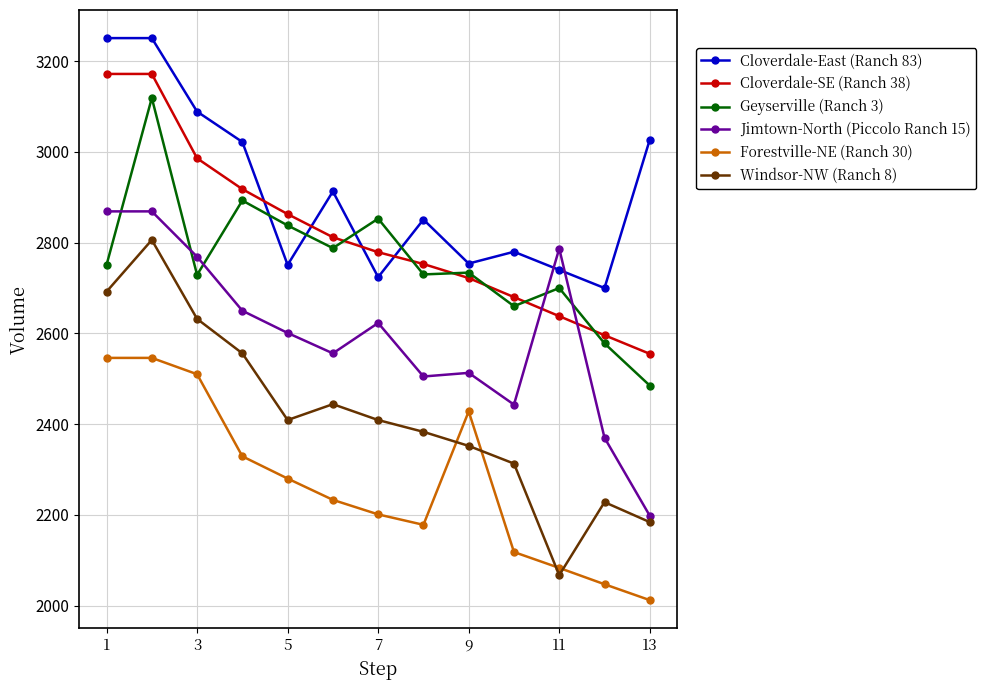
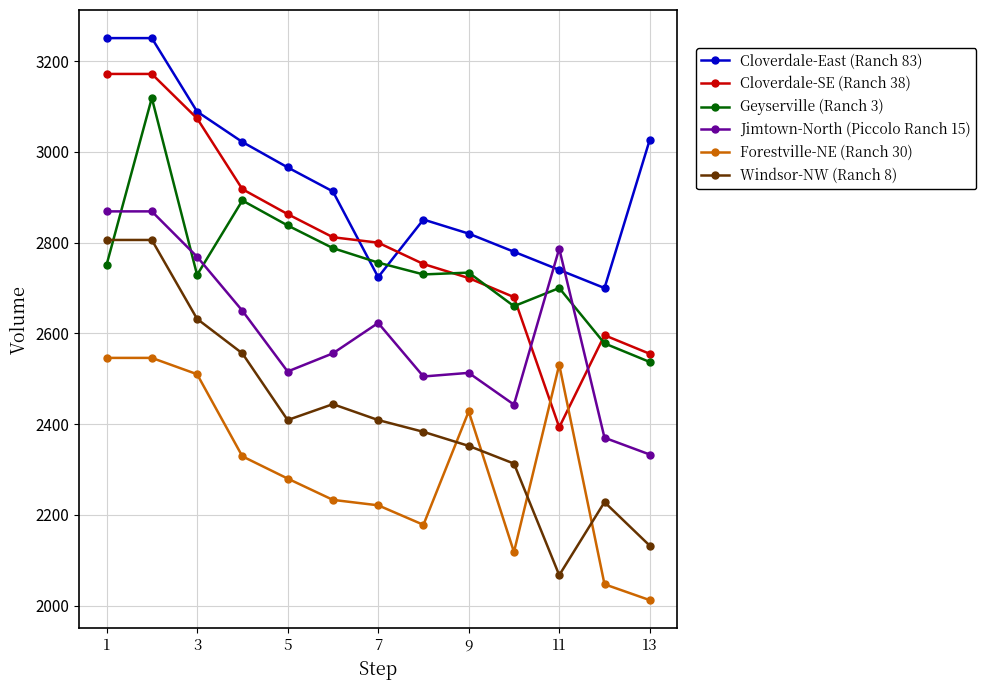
  {
    "Cloverdale-East (Ranch 83)": {
      "1": 3250,
      "3": 3090,
-     "5": 2750,
+     "5": 2970,
      "7": 2720,
-     "9": 2750,
+     "9": 2820,
      "11": 2740,
      "13": 3030
    },
    "Cloverdale-SE (Ranch 38)": {
      "1": 3170,
-     "3": 2990,
+     "3": 3070,
      "5": 2860,
-     "7": 2780,
+     "7": 2800,
      "9": 2720,
-     "11": 2640,
+     "11": 2390,
      "13": 2560
    },
    "Geyserville (Ranch 3)": {
      "1": 2750,
      "3": 2730,
      "5": 2840,
-     "7": 2850,
+     "7": 2760,
      "9": 2730,
      "11": 2700,
-     "13": 2490
+     "13": 2540
    },
    "Jimtown-North (Piccolo Ranch 15)": {
      "1": 2870,
      "3": 2770,
-     "5": 2600,
+     "5": 2520,
      "7": 2620,
      "9": 2510,
      "11": 2790,
-     "13": 2200
+     "13": 2330
    },
    "Forestville-NE (Ranch 30)": {
      "1": 2550,
      "3": 2510,
      "5": 2280,
-     "7": 2200,
+     "7": 2220,
      "9": 2430,
-     "11": 2080,
+     "11": 2530,
      "13": 2010
    },
    "Windsor-NW (Ranch 8)": {
-     "1": 2690,
+     "1": 2810,
      "3": 2630,
      "5": 2410,
      "7": 2410,
      "9": 2350,
      "11": 2070,
-     "13": 2180
+     "13": 2130
    }
  }
